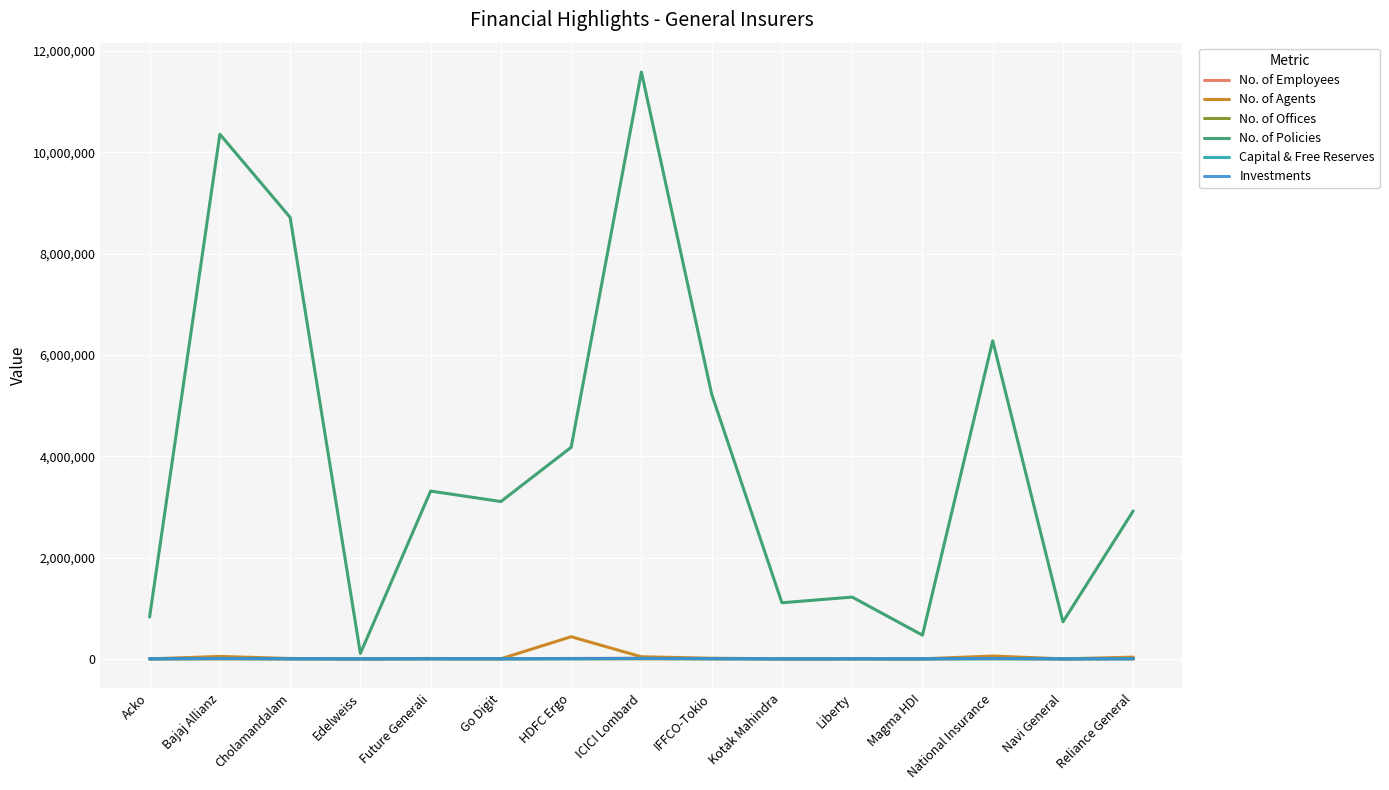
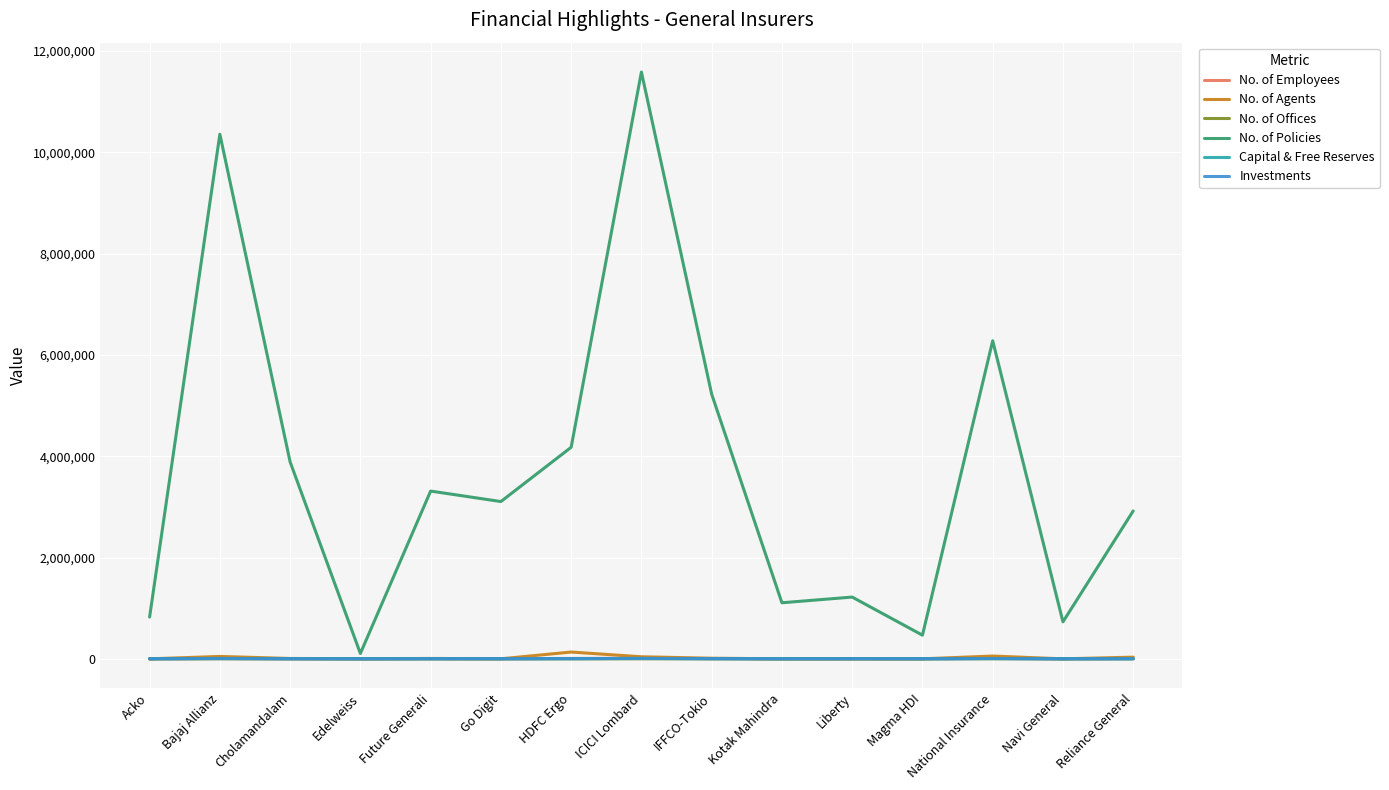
  {
    "No. of Agents": {
-     "HDFC Ergo": "400,000"
+     "HDFC Ergo": "100,000"
    },
    "No. of Policies": {
      "Acko": "800,000",
      "Bajaj Allianz": "10,400,000",
-     "Cholamandalam": "8,700,000",
+     "Cholamandalam": "3,900,000",
      "Edelweiss": "100,000",
      "Future Generali": "3,300,000",
      "Go Digit": "3,100,000",
      "HDFC Ergo": "4,200,000",
      "ICICI Lombard": "11,600,000",
      "IFFCO-Tokio": "5,200,000",
      "Kotak Mahindra": "1,100,000",
      "Liberty": "1,200,000",
      "Magma HDI": "500,000",
      "National Insurance": "6,300,000",
      "Navi General": "700,000",
      "Reliance General": "2,900,000"
    }
  }
